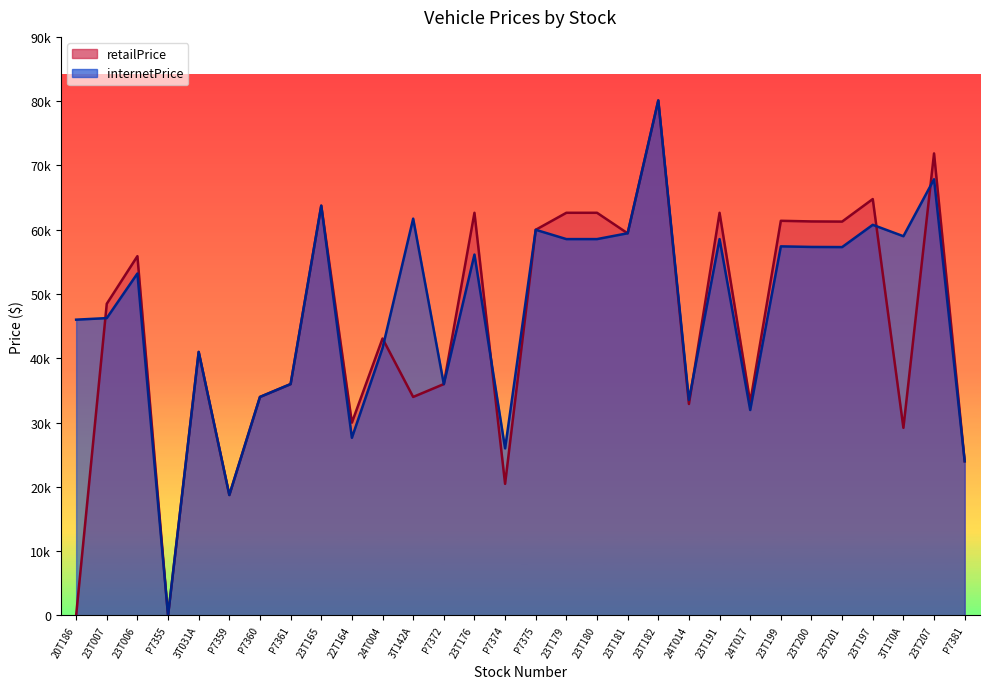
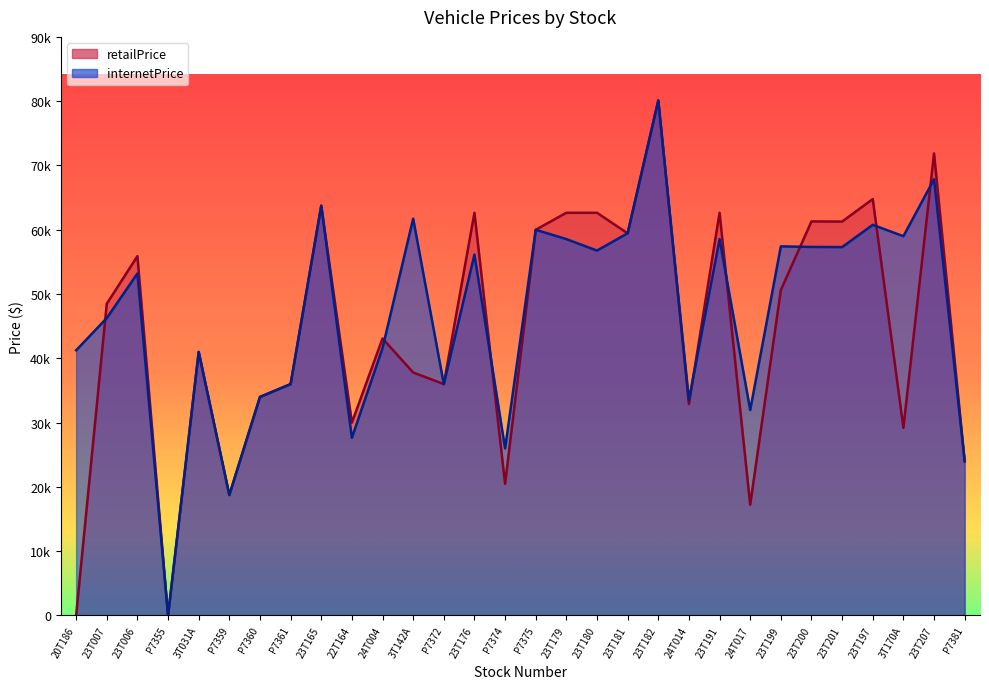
  {
    "retailPrice": {
      "20T186": 0,
      "23T007": 48000,
      "23T006": 56000,
      "22T164": 30000,
      "24T004": 43000,
-     "3T142A": 34000,
+     "3T142A": 38000,
      "23T176": 63000,
      "P7374": 20000,
      "23T179": 63000,
      "23T180": 63000,
      "24T014": 33000,
      "23T191": 63000,
-     "24T017": 33000,
-     "23T199": 61000,
+     "24T017": 17000,
+     "23T199": 51000,
      "23T200": 61000,
      "23T201": 61000,
      "23T197": 65000,
      "3T170A": 29000,
      "23T207": 72000
    },
    "internetPrice": {
-     "20T186": 46000,
+     "20T186": 41000,
      "23T007": 46000,
      "23T006": 53000,
      "22T164": 28000,
      "24T004": 42000,
      "3T142A": 62000,
      "23T176": 56000,
      "P7374": 26000,
      "23T179": 59000,
-     "23T180": 59000,
+     "23T180": 57000,
      "24T014": 34000,
      "23T191": 59000,
      "24T017": 32000,
      "23T199": 57000,
      "23T200": 57000,
      "23T201": 57000,
      "23T197": 61000,
      "3T170A": 59000,
      "23T207": 68000
    }
  }
